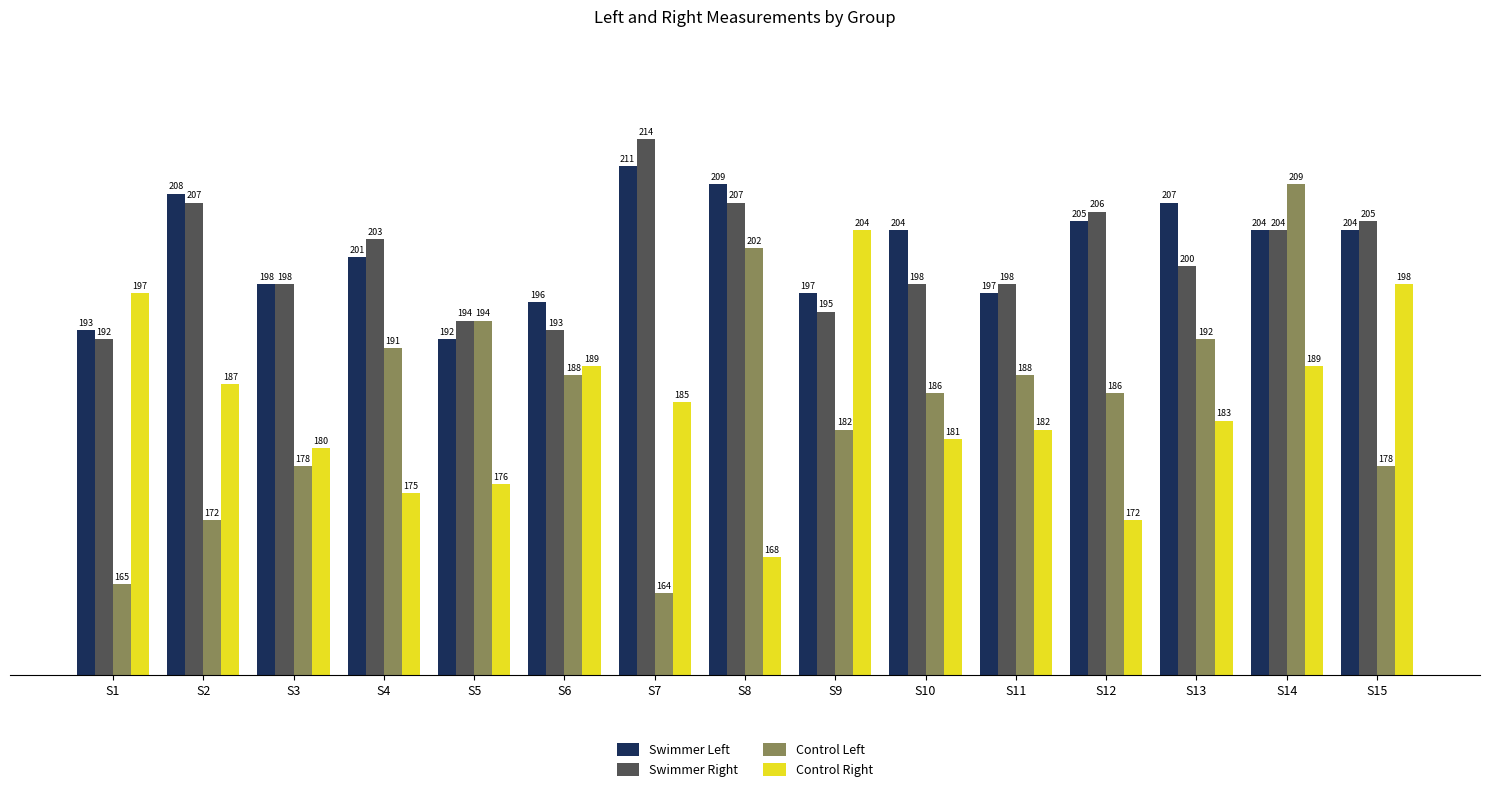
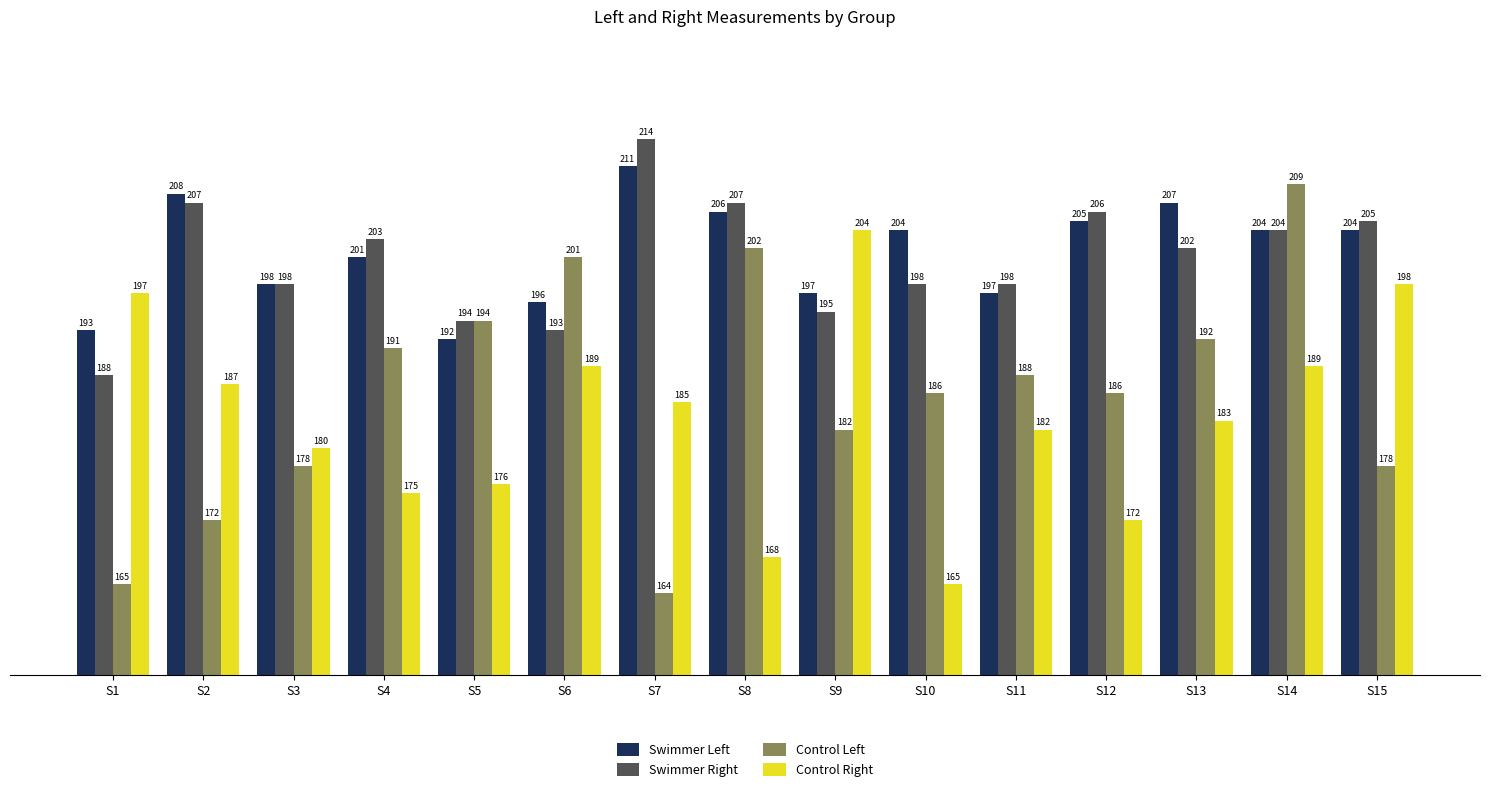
  {
    "Swimmer Left": {
      "S1": 193,
      "S2": 208,
      "S3": 198,
      "S4": 201,
      "S5": 192,
      "S6": 196,
      "S7": 211,
-     "S8": 209,
+     "S8": 206,
      "S9": 197,
      "S10": 204,
      "S11": 197,
      "S12": 205,
      "S13": 207,
      "S14": 204,
      "S15": 204
    },
    "Swimmer Right": {
-     "S1": 192,
+     "S1": 188,
      "S2": 207,
      "S3": 198,
      "S4": 203,
      "S5": 194,
      "S6": 193,
      "S7": 214,
      "S8": 207,
      "S9": 195,
      "S10": 198,
      "S11": 198,
      "S12": 206,
-     "S13": 200,
+     "S13": 202,
      "S14": 204,
      "S15": 205
    },
    "Control Left": {
      "S1": 165,
      "S2": 172,
      "S3": 178,
      "S4": 191,
      "S5": 194,
-     "S6": 188,
+     "S6": 201,
      "S7": 164,
      "S8": 202,
      "S9": 182,
      "S10": 186,
      "S11": 188,
      "S12": 186,
      "S13": 192,
      "S14": 209,
      "S15": 178
    },
    "Control Right": {
      "S1": 197,
      "S2": 187,
      "S3": 180,
      "S4": 175,
      "S5": 176,
      "S6": 189,
      "S7": 185,
      "S8": 168,
      "S9": 204,
-     "S10": 181,
+     "S10": 165,
      "S11": 182,
      "S12": 172,
      "S13": 183,
      "S14": 189,
      "S15": 198
    }
  }
